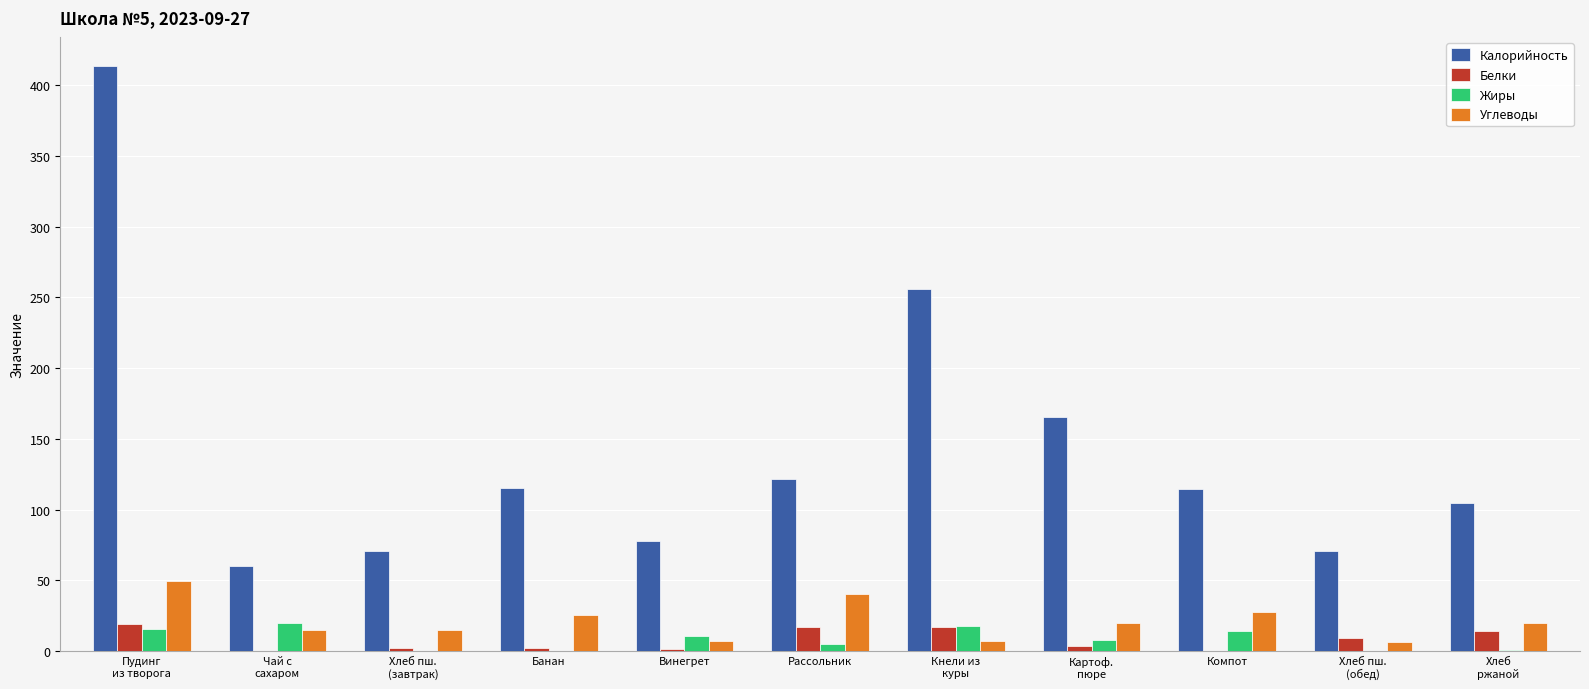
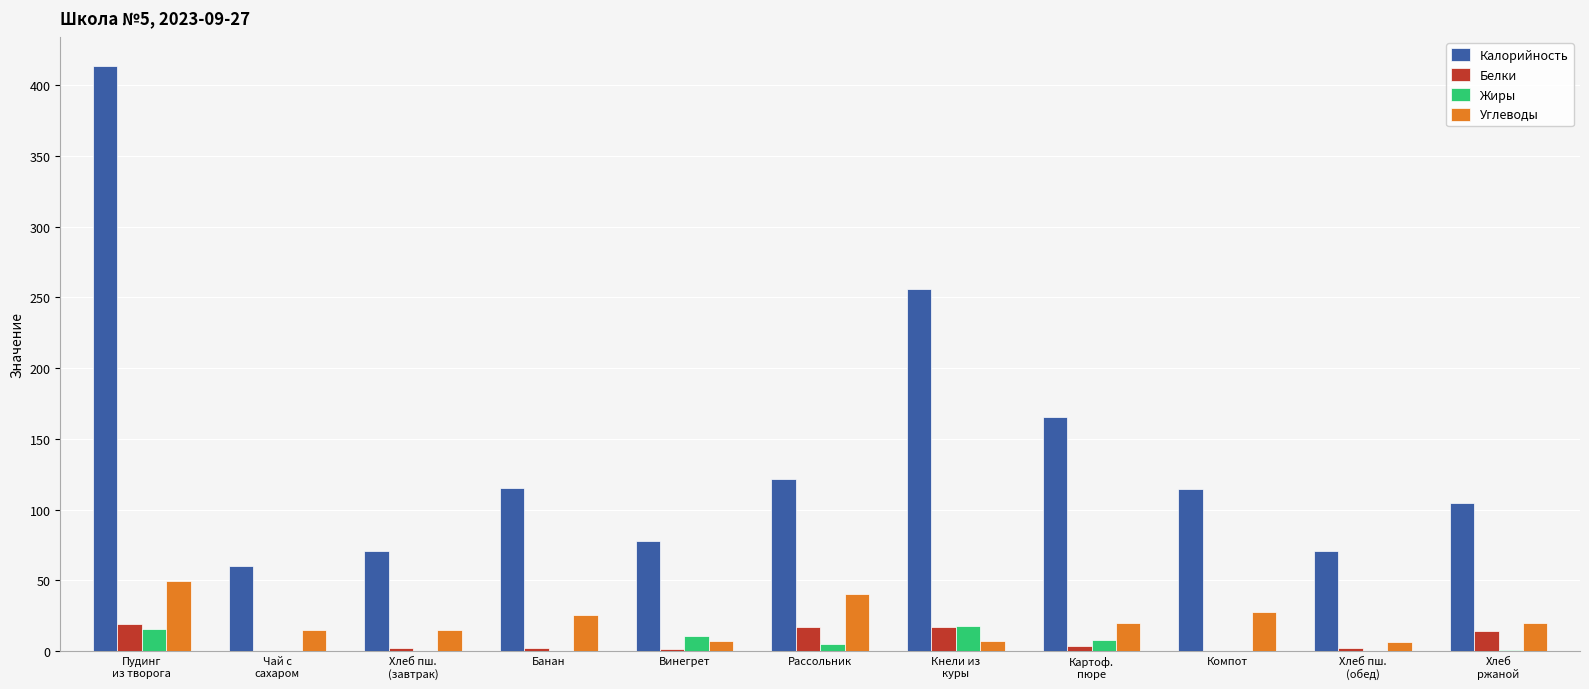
  {
    "Калорийность": {
      "Пудинг из творога": 413,
      "Чай с сахаром": 60,
      "Хлеб пш. (завтрак)": 71,
      "Банан": 115,
      "Винегрет": 78,
      "Рассольник": 121,
      "Кнели из куры": 256,
      "Картоф. пюре": 166,
      "Компот": 115,
      "Хлеб пш. (обед)": 71,
      "Хлеб ржаной": 104
    },
    "Белки": {
      "Пудинг из творога": 19,
      "Хлеб пш. (завтрак)": 2,
      "Банан": 2,
      "Рассольник": 17,
      "Кнели из куры": 17,
      "Картоф. пюре": 4,
-     "Хлеб пш. (обед)": 9,
+     "Хлеб пш. (обед)": 2,
      "Хлеб ржаной": 14
    },
    "Жиры": {
      "Пудинг из творога": 16,
-     "Чай с сахаром": 20,
+     "Чай с сахаром": 0,
      "Винегрет": 11,
      "Рассольник": 5,
      "Кнели из куры": 18,
      "Картоф. пюре": 8,
-     "Компот": 14
+     "Компот": 0
    },
    "Углеводы": {
      "Пудинг из творога": 50,
      "Чай с сахаром": 15,
      "Хлеб пш. (завтрак)": 15,
      "Банан": 25,
      "Винегрет": 7,
      "Рассольник": 40,
      "Кнели из куры": 7,
      "Картоф. пюре": 20,
      "Компот": 28,
      "Хлеб пш. (обед)": 6,
      "Хлеб ржаной": 20
    }
  }
